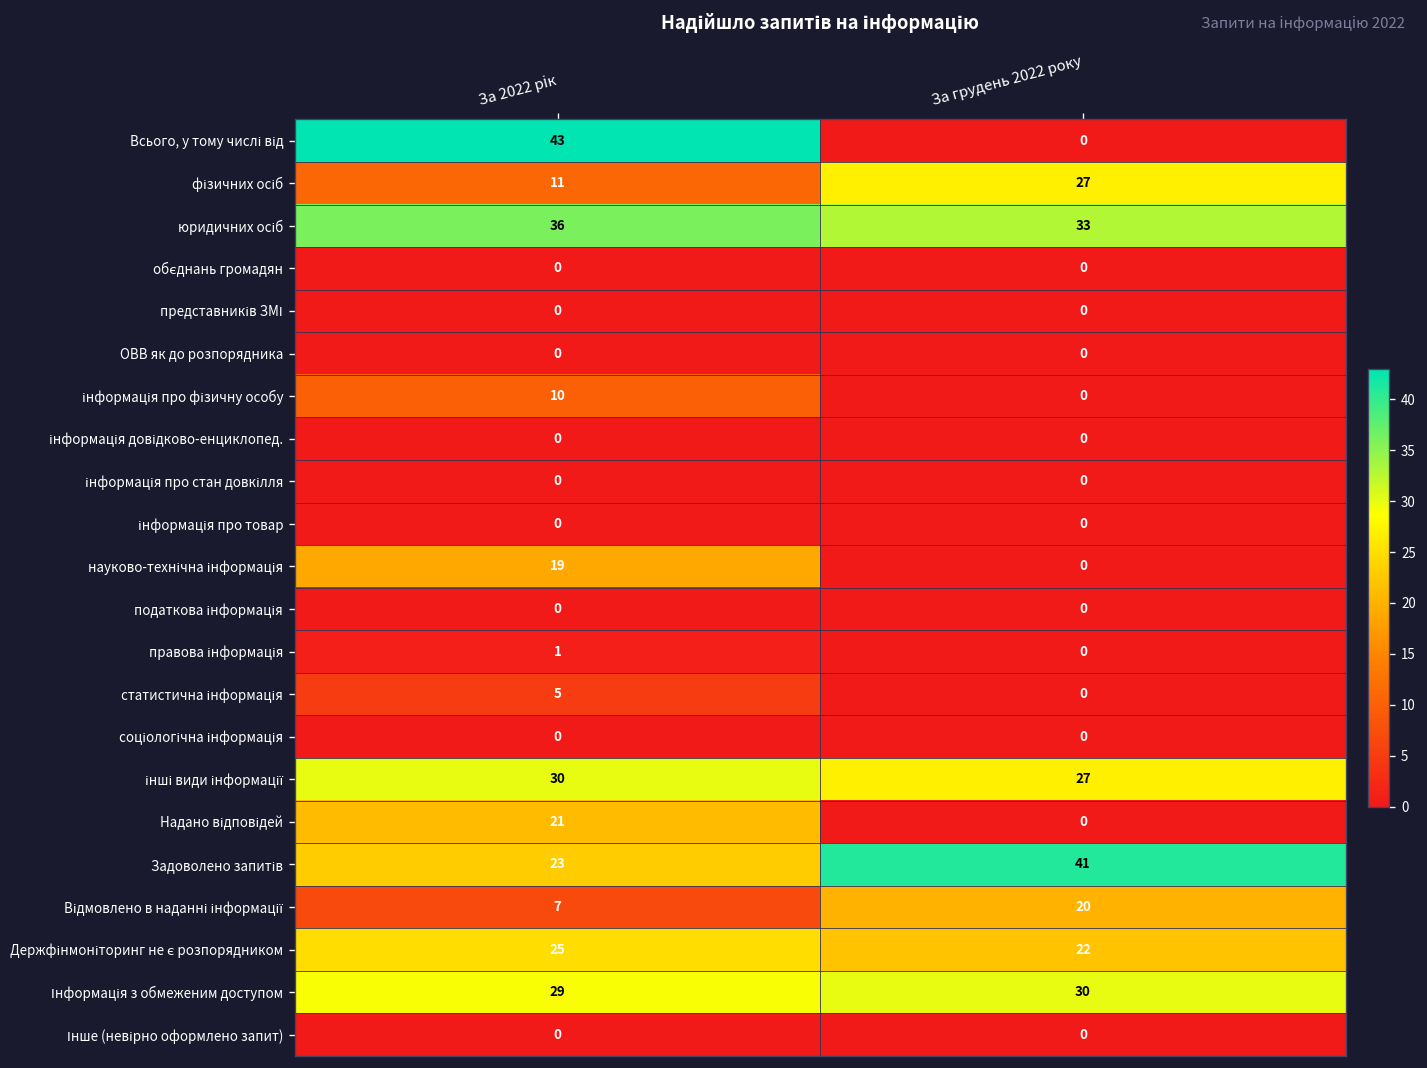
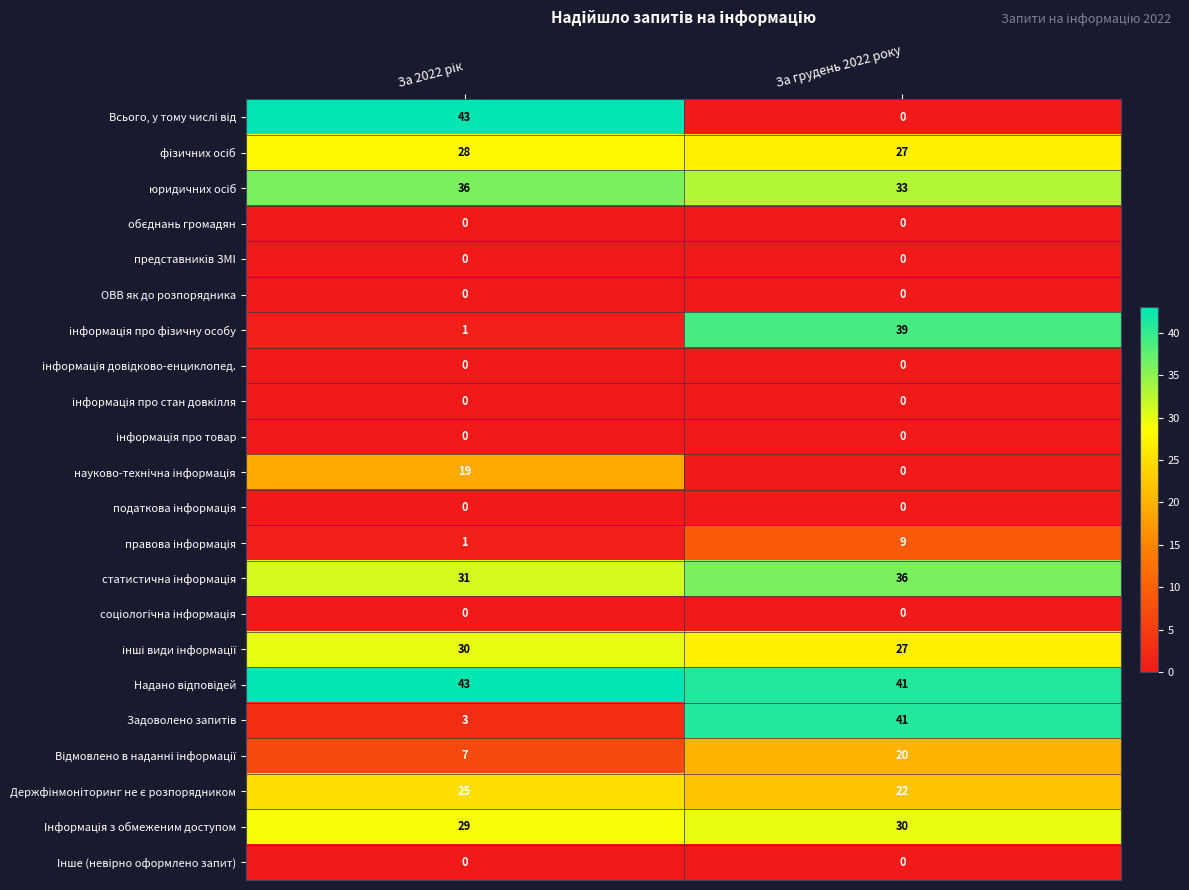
  {
    "Всього, у тому числі від": {
      "За 2022 рік": 43,
      "За грудень 2022 року": 0
    },
    "фізичних осіб": {
-     "За 2022 рік": 11,
+     "За 2022 рік": 28,
      "За грудень 2022 року": 27
    },
    "юридичних осіб": {
      "За 2022 рік": 36,
      "За грудень 2022 року": 33
    },
    "обєднань громадян": {
      "За 2022 рік": 0,
      "За грудень 2022 року": 0
    },
    "представників ЗМІ": {
      "За 2022 рік": 0,
      "За грудень 2022 року": 0
    },
    "ОВВ як до розпорядника": {
      "За 2022 рік": 0,
      "За грудень 2022 року": 0
    },
    "інформація про фізичну особу": {
-     "За 2022 рік": 10,
-     "За грудень 2022 року": 0
+     "За 2022 рік": 1,
+     "За грудень 2022 року": 39
    },
    "інформація довідково-енциклопед.": {
      "За 2022 рік": 0,
      "За грудень 2022 року": 0
    },
    "інформація про стан довкілля": {
      "За 2022 рік": 0,
      "За грудень 2022 року": 0
    },
    "інформація про товар": {
      "За 2022 рік": 0,
      "За грудень 2022 року": 0
    },
    "науково-технічна інформація": {
      "За 2022 рік": 19,
      "За грудень 2022 року": 0
    },
    "податкова інформація": {
      "За 2022 рік": 0,
      "За грудень 2022 року": 0
    },
    "правова інформація": {
      "За 2022 рік": 1,
-     "За грудень 2022 року": 0
+     "За грудень 2022 року": 9
    },
    "статистична інформація": {
-     "За 2022 рік": 5,
-     "За грудень 2022 року": 0
+     "За 2022 рік": 31,
+     "За грудень 2022 року": 36
    },
    "соціологічна інформація": {
      "За 2022 рік": 0,
      "За грудень 2022 року": 0
    },
    "інші види інформації": {
      "За 2022 рік": 30,
      "За грудень 2022 року": 27
    },
    "Надано відповідей": {
-     "За 2022 рік": 21,
-     "За грудень 2022 року": 0
+     "За 2022 рік": 43,
+     "За грудень 2022 року": 41
    },
    "Задоволено запитів": {
-     "За 2022 рік": 23,
+     "За 2022 рік": 3,
      "За грудень 2022 року": 41
    },
    "Відмовлено в наданні інформації": {
      "За 2022 рік": 7,
      "За грудень 2022 року": 20
    },
    "Держфінмоніторинг не є розпорядником": {
      "За 2022 рік": 25,
      "За грудень 2022 року": 22
    },
    "Інформація з обмеженим доступом": {
      "За 2022 рік": 29,
      "За грудень 2022 року": 30
    },
    "Інше (невірно оформлено запит)": {
      "За 2022 рік": 0,
      "За грудень 2022 року": 0
    }
  }
